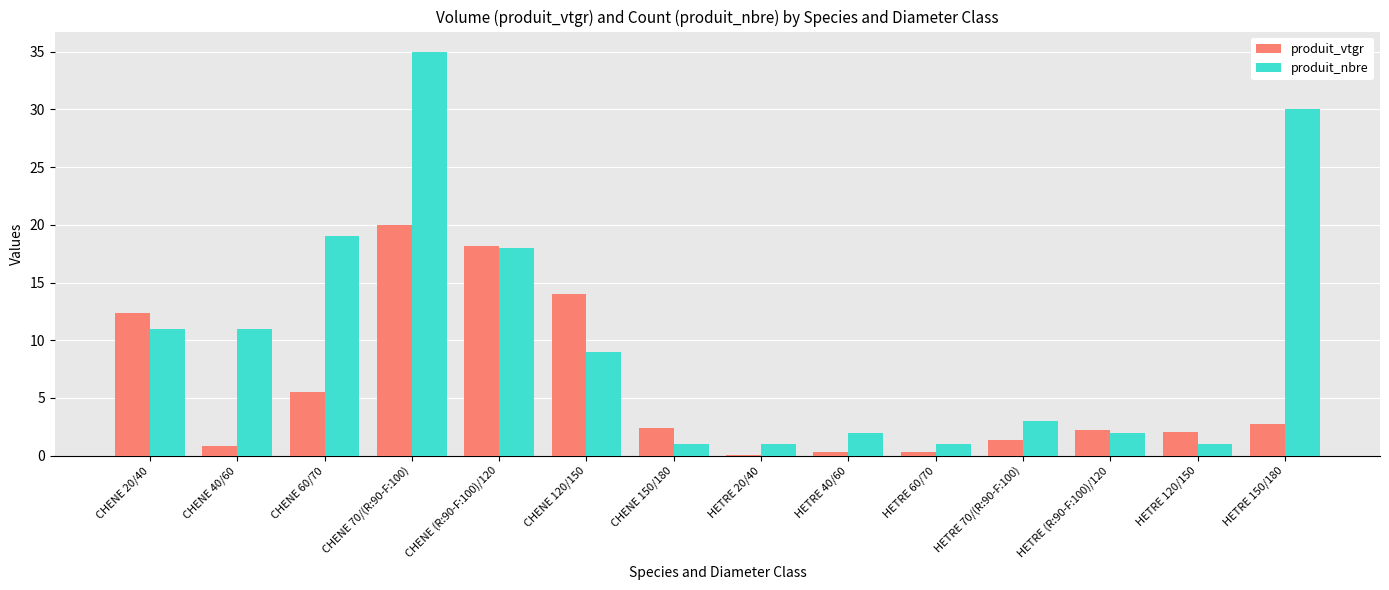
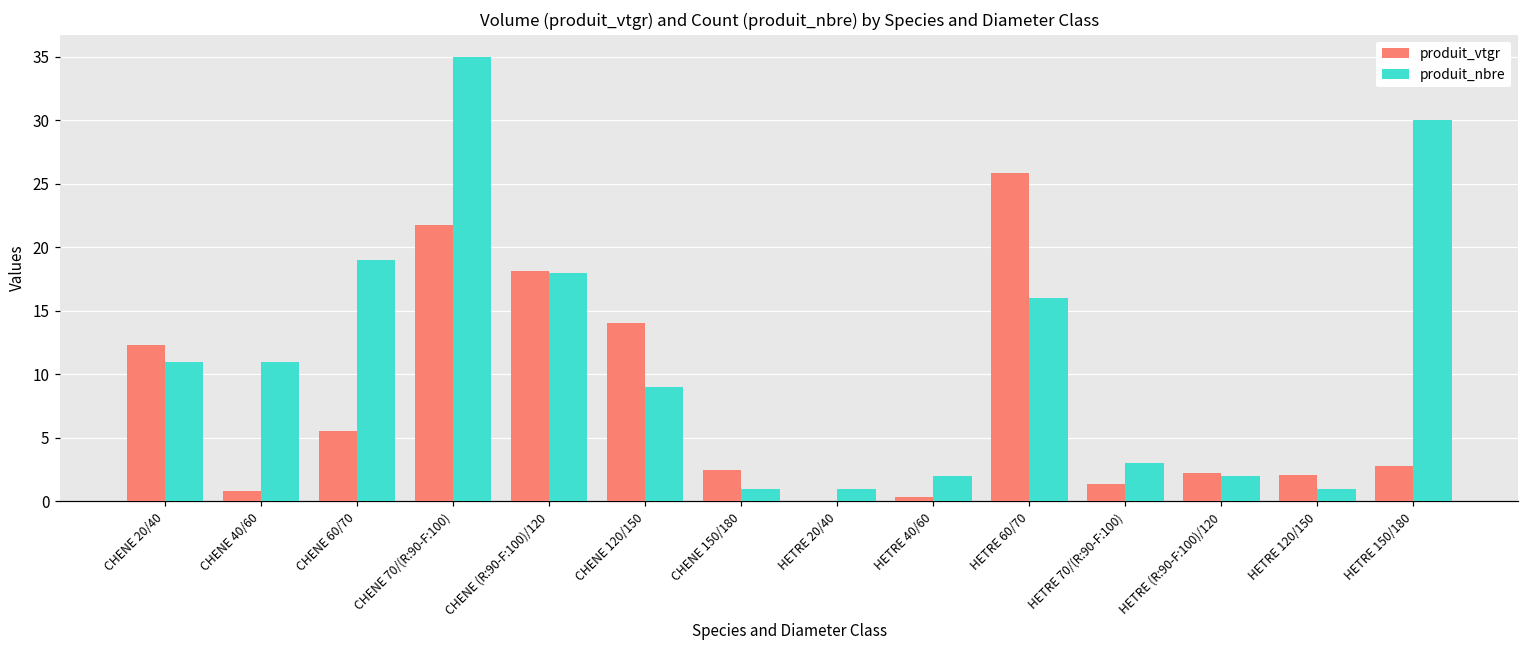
  {
    "produit_vtgr": {
      "CHENE 20/40": 12.3,
      "CHENE 40/60": 0.8,
      "CHENE 60/70": 5.5,
-     "CHENE 70/(R:90-F:100)": 20.0,
+     "CHENE 70/(R:90-F:100)": 21.7,
      "CHENE (R:90-F:100)/120": 18.1,
      "CHENE 120/150": 14.0,
      "CHENE 150/180": 2.4,
      "HETRE 40/60": 0.3,
-     "HETRE 60/70": 0.3,
+     "HETRE 60/70": 25.8,
      "HETRE 70/(R:90-F:100)": 1.4,
      "HETRE (R:90-F:100)/120": 2.2,
      "HETRE 120/150": 2.1,
      "HETRE 150/180": 2.7
    },
    "produit_nbre": {
      "CHENE 20/40": 11,
      "CHENE 40/60": 11,
      "CHENE 60/70": 19,
      "CHENE 70/(R:90-F:100)": 35,
      "CHENE (R:90-F:100)/120": 18,
      "CHENE 120/150": 9,
      "CHENE 150/180": 1,
      "HETRE 20/40": 1,
      "HETRE 40/60": 2,
-     "HETRE 60/70": 1,
+     "HETRE 60/70": 16,
      "HETRE 70/(R:90-F:100)": 3,
      "HETRE (R:90-F:100)/120": 2,
      "HETRE 120/150": 1,
      "HETRE 150/180": 30
    }
  }
